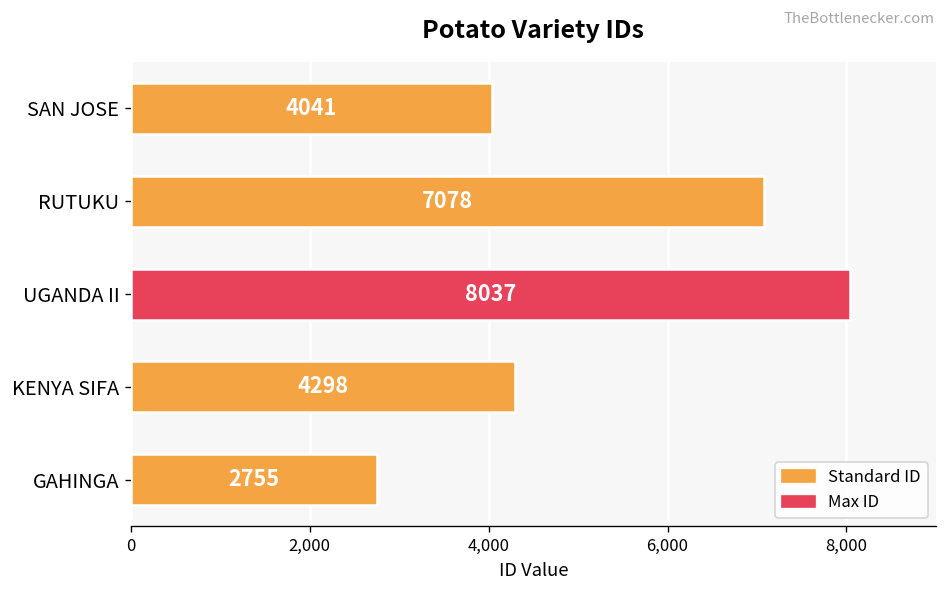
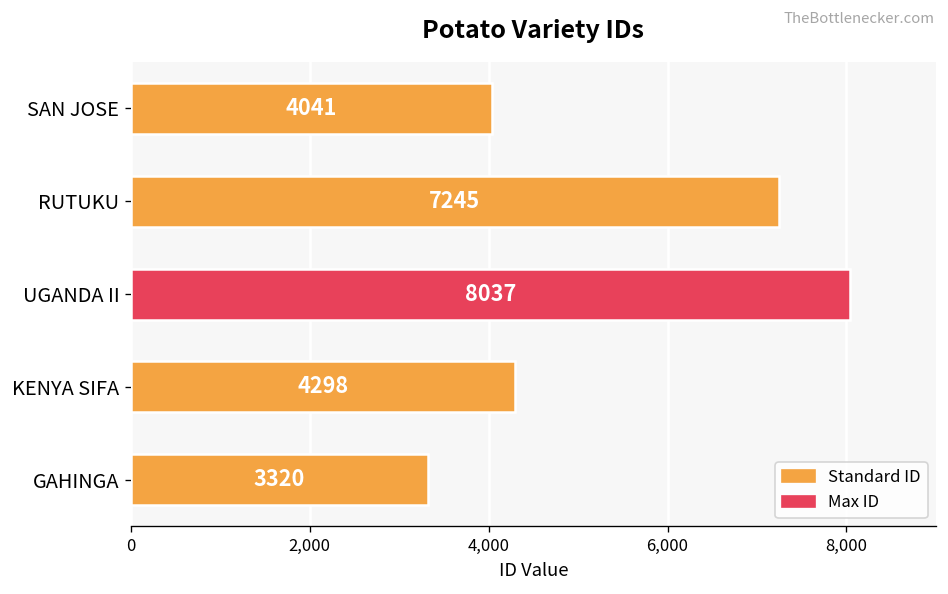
  {
    "SAN JOSE": 4041,
-   "RUTUKU": 7078,
+   "RUTUKU": 7245,
    "UGANDA II": 8037,
    "KENYA SIFA": 4298,
-   "GAHINGA": 2755
+   "GAHINGA": 3320
  }
